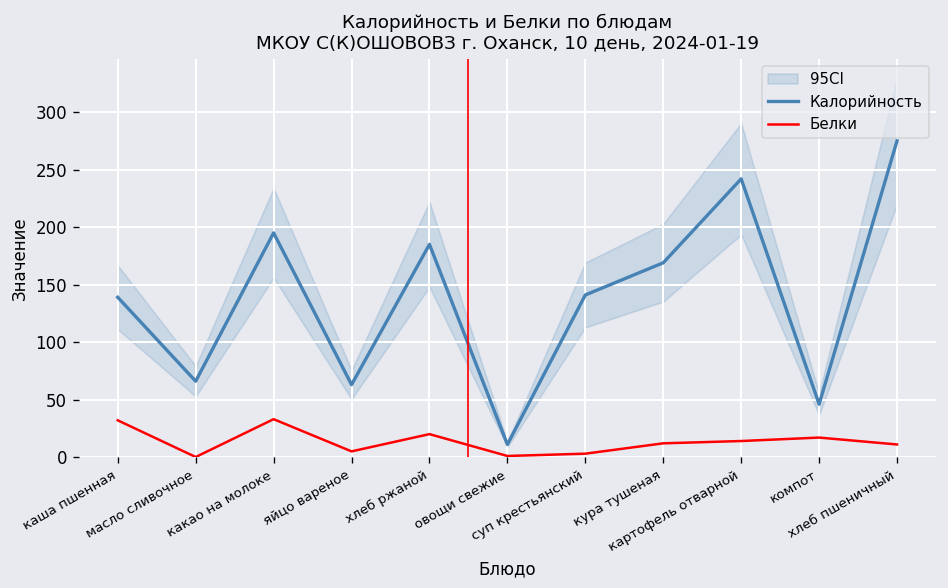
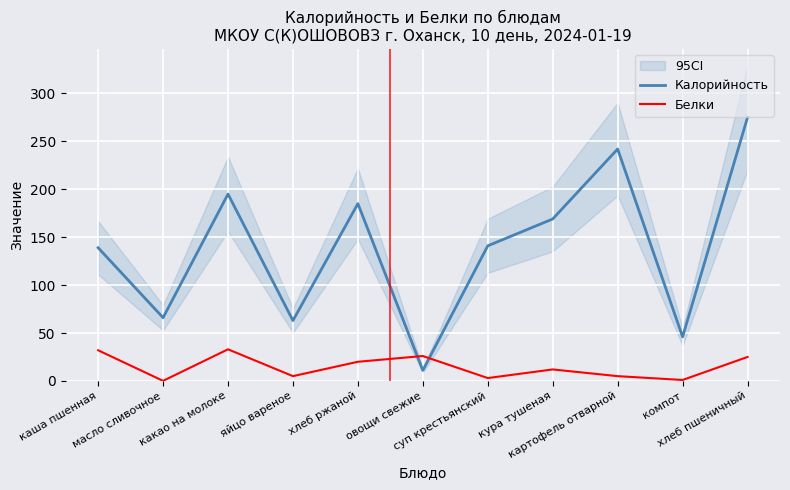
  {
    "Белки": {
      "каша пшенная": 30,
      "масло сливочное": 0,
      "какао на молоке": 30,
      "яйцо вареное": 10,
      "хлеб ржаной": 20,
-     "овощи свежие": 0,
+     "овощи свежие": 30,
      "суп крестьянский": 0,
      "кура тушеная": 10,
-     "картофель отварной": 14,
-     "компот": 20,
-     "хлеб пшеничный": 10
+     "картофель отварной": 5,
+     "компот": 0,
+     "хлеб пшеничный": 30
    }
  }
